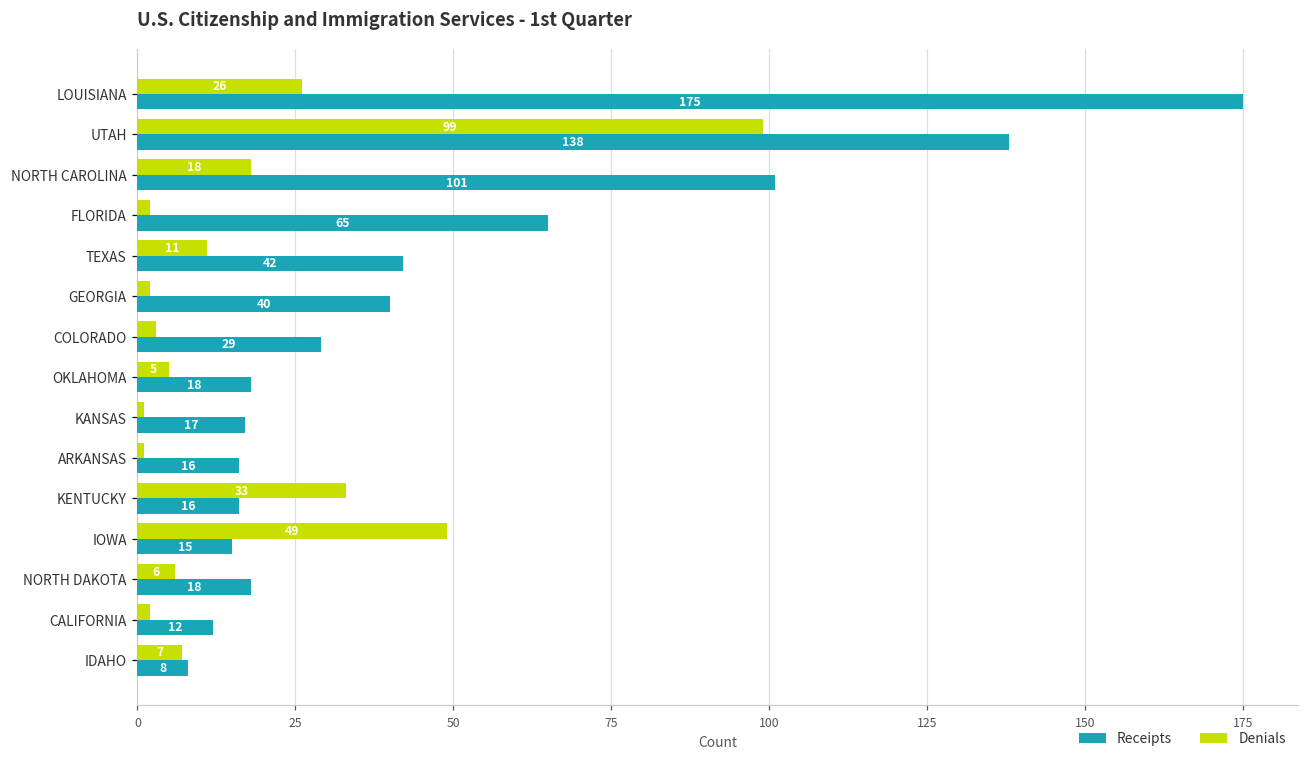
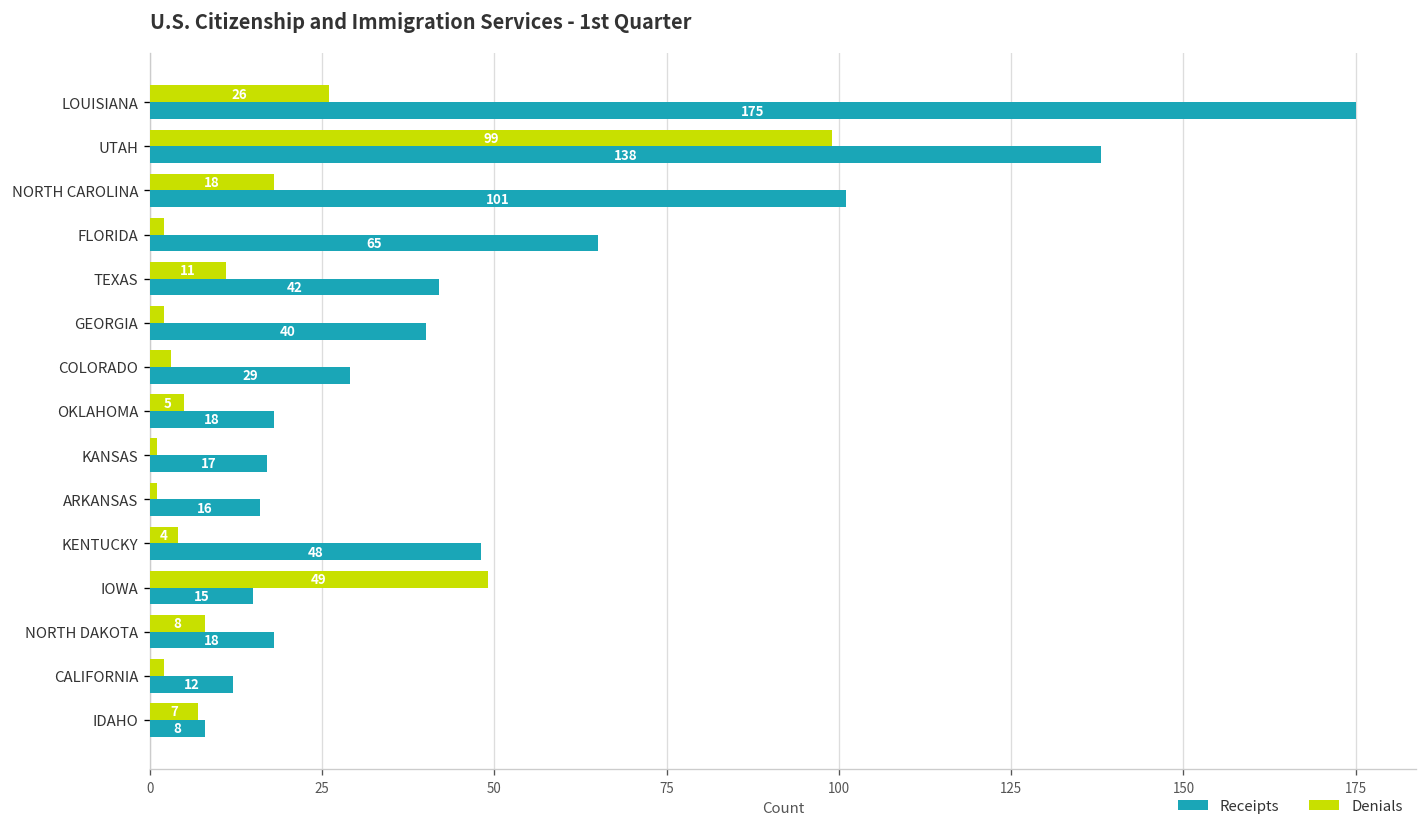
  {
    "Receipts": {
      "LOUISIANA": 175,
      "UTAH": 138,
      "NORTH CAROLINA": 101,
      "FLORIDA": 65,
      "TEXAS": 42,
      "GEORGIA": 40,
      "COLORADO": 29,
      "OKLAHOMA": 18,
      "KANSAS": 17,
      "ARKANSAS": 16,
-     "KENTUCKY": 16,
+     "KENTUCKY": 48,
      "IOWA": 15,
      "NORTH DAKOTA": 18,
      "CALIFORNIA": 12,
      "IDAHO": 8
    },
    "Denials": {
      "LOUISIANA": 26,
      "UTAH": 99,
      "NORTH CAROLINA": 18,
      "TEXAS": 11,
      "OKLAHOMA": 5,
-     "KENTUCKY": 33,
+     "KENTUCKY": 4,
      "IOWA": 49,
-     "NORTH DAKOTA": 6,
+     "NORTH DAKOTA": 8,
      "IDAHO": 7
    }
  }
